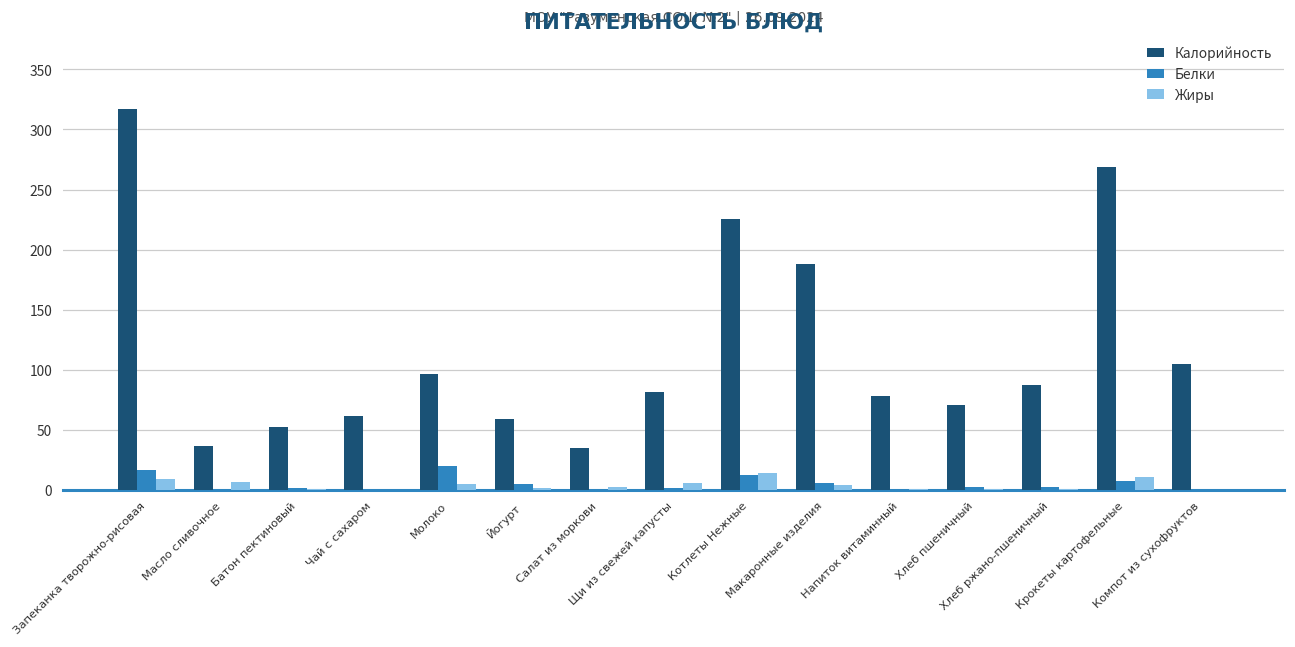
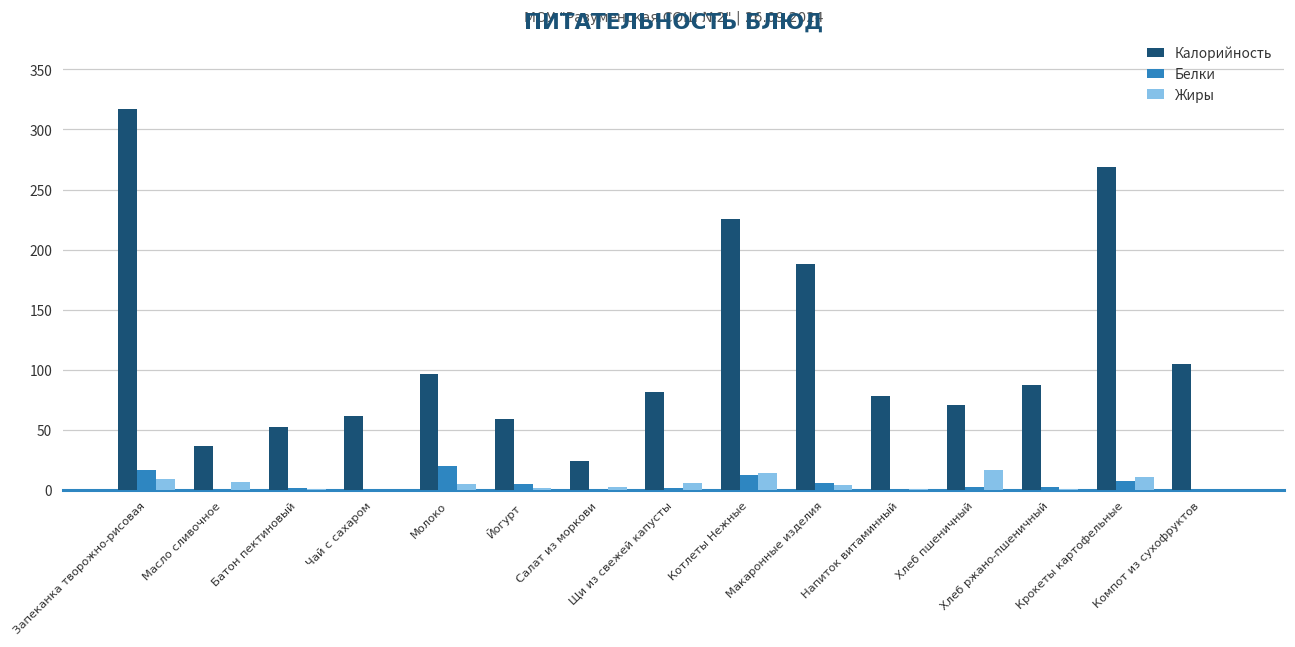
  {
    "Калорийность": {
      "Запеканка творожно-рисовая": 317,
      "Масло сливочное": 36,
      "Батон пектиновый": 52,
      "Чай с сахаром": 61,
      "Молоко": 96,
      "Йогурт": 59,
-     "Салат из моркови": 34,
+     "Салат из моркови": 24,
      "Щи из свежей капусты": 81,
      "Котлеты Нежные": 226,
      "Макаронные изделия": 188,
      "Напиток витаминный": 78,
      "Хлеб пшеничный": 70,
      "Хлеб ржано-пшеничный": 87,
      "Крокеты картофельные": 269,
      "Компот из сухофруктов": 104
    },
    "Белки": {
      "Запеканка творожно-рисовая": 16,
      "Молоко": 19,
      "Йогурт": 5,
      "Котлеты Нежные": 12,
      "Макаронные изделия": 5,
      "Крокеты картофельные": 7
    },
    "Жиры": {
      "Запеканка творожно-рисовая": 9,
      "Масло сливочное": 6,
      "Молоко": 4,
      "Щи из свежей капусты": 5,
      "Котлеты Нежные": 14,
      "Макаронные изделия": 4,
-     "Хлеб пшеничный": 0,
+     "Хлеб пшеничный": 17,
      "Крокеты картофельные": 10,
      "Компот из сухофруктов": 0
    }
  }
